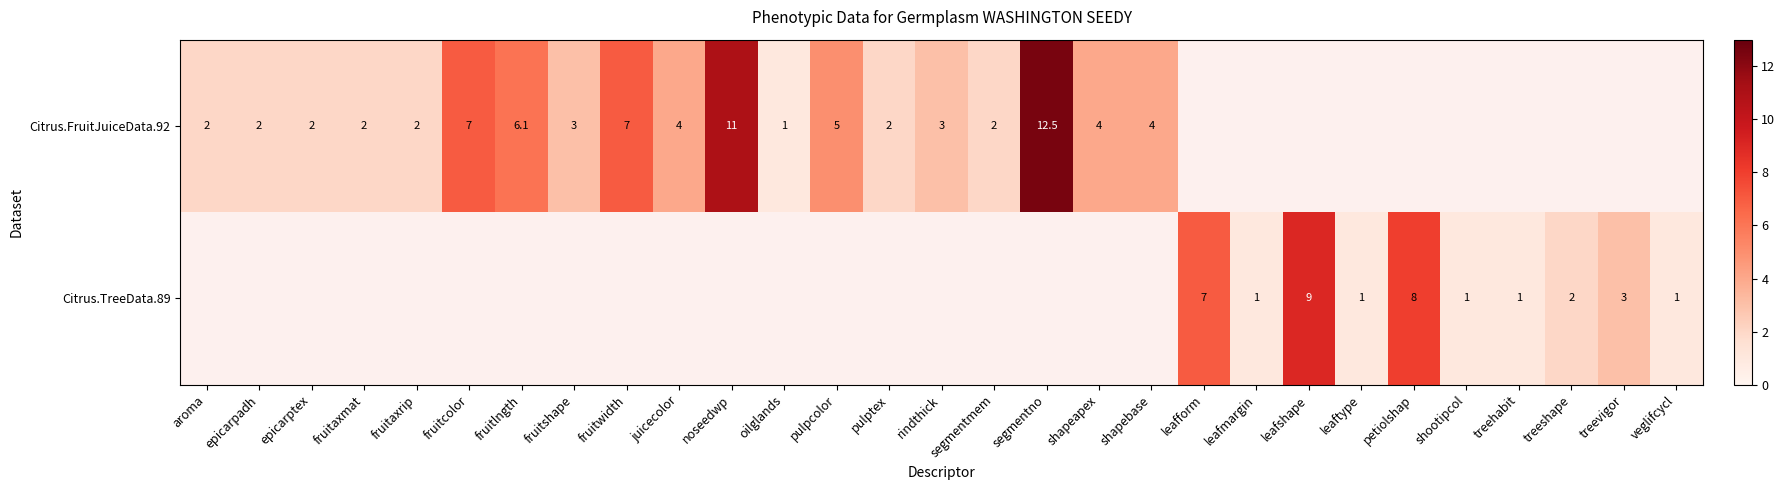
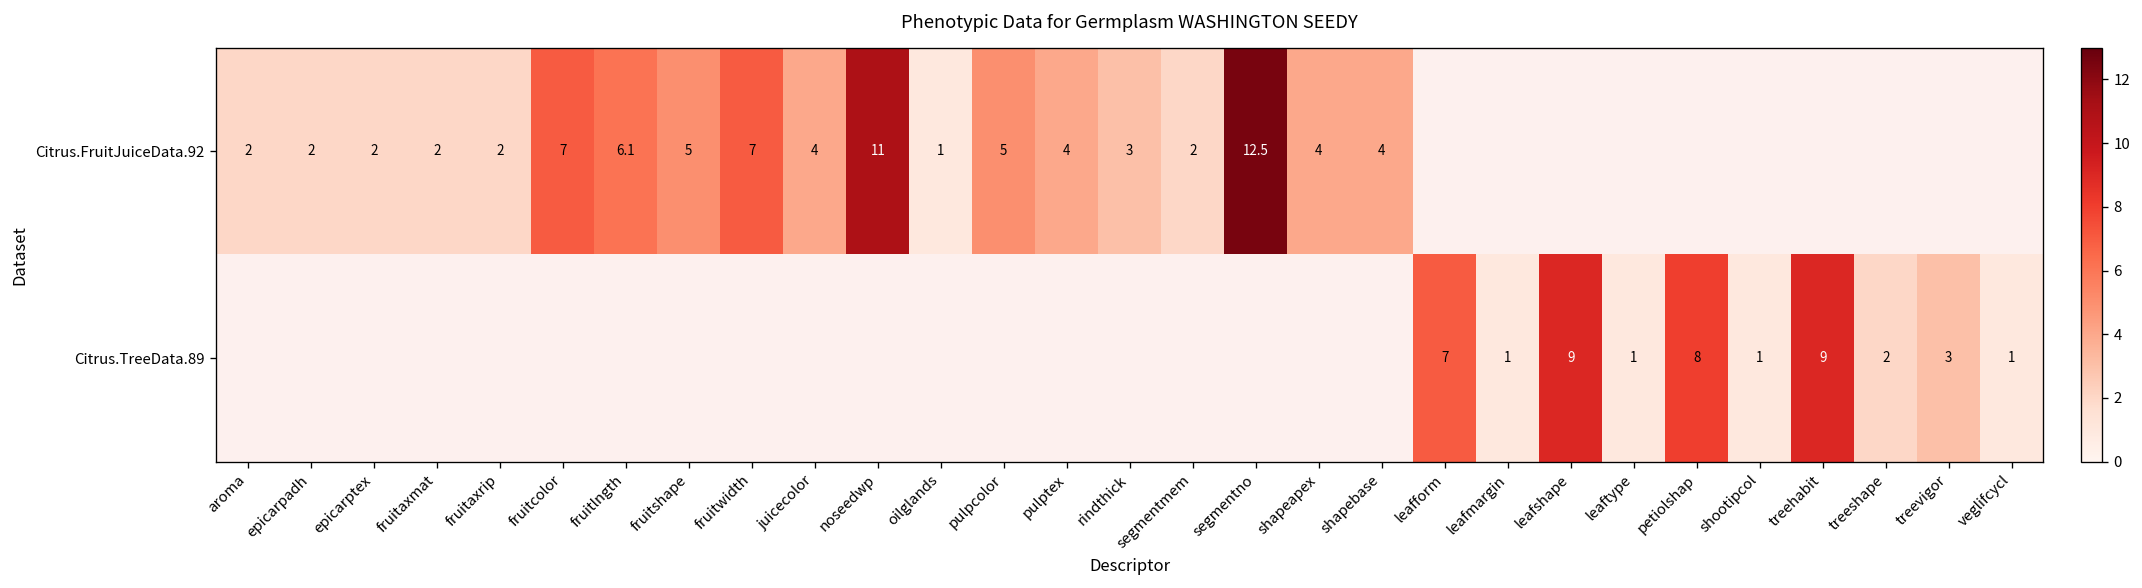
  {
    "Citrus.FruitJuiceData.92": {
      "aroma": 2,
      "epicarpadh": 2,
      "epicarptex": 2,
      "fruitaxmat": 2,
      "fruitaxrip": 2,
      "fruitcolor": 7,
      "fruitlngth": 6.1,
-     "fruitshape": 3,
+     "fruitshape": 5,
      "fruitwidth": 7,
      "juicecolor": 4,
      "noseedwp": 11,
      "oilglands": 1,
      "pulpcolor": 5,
-     "pulptex": 2,
+     "pulptex": 4,
      "rindthick": 3,
      "segmentmem": 2,
      "segmentno": 12.5,
      "shapeapex": 4,
      "shapebase": 4
    },
    "Citrus.TreeData.89": {
      "leafform": 7,
      "leafmargin": 1,
      "leafshape": 9,
      "leaftype": 1,
      "petiolshap": 8,
      "shootipcol": 1,
-     "treehabit": 1,
+     "treehabit": 9,
      "treeshape": 2,
      "treevigor": 3,
      "veglifcycl": 1
    }
  }
